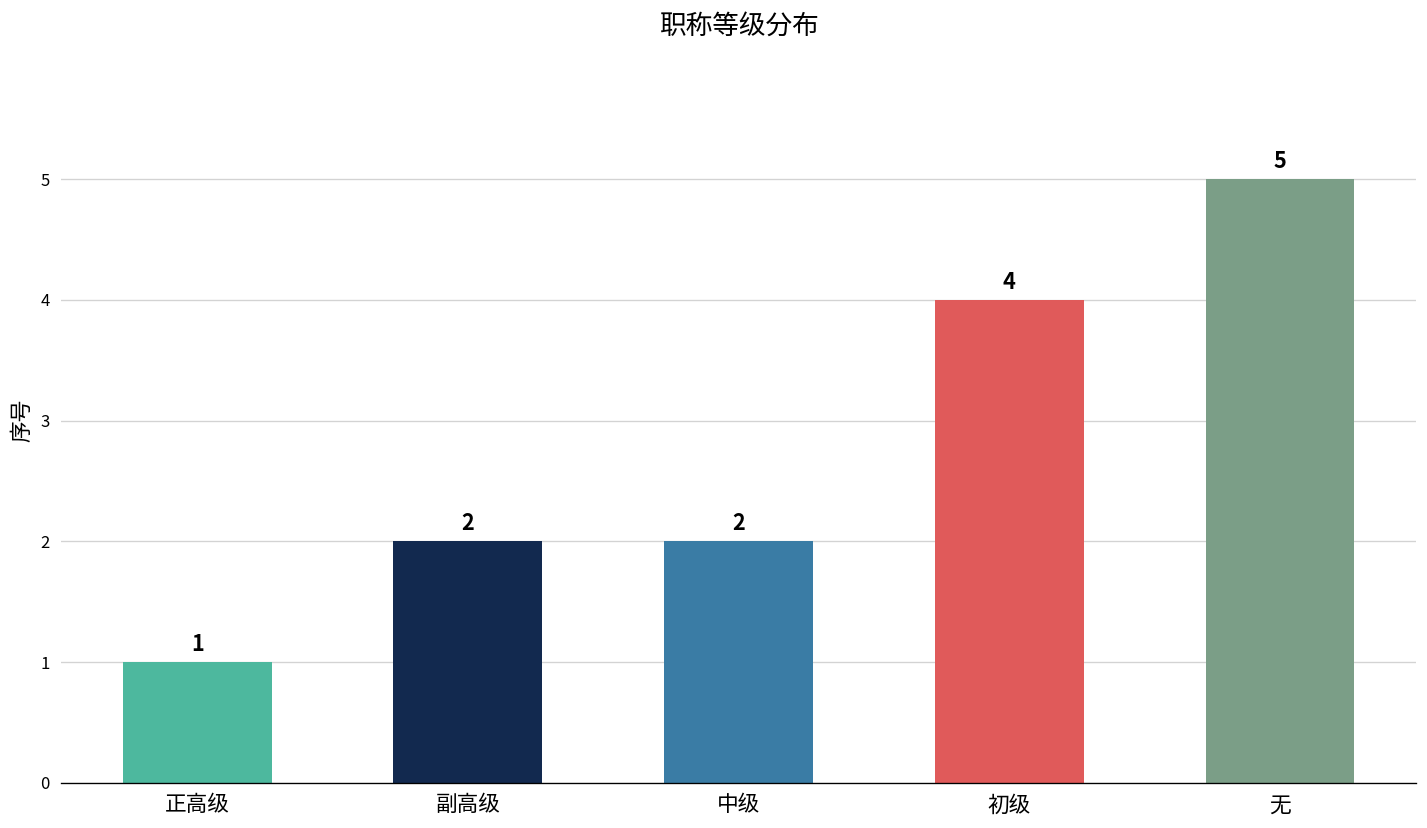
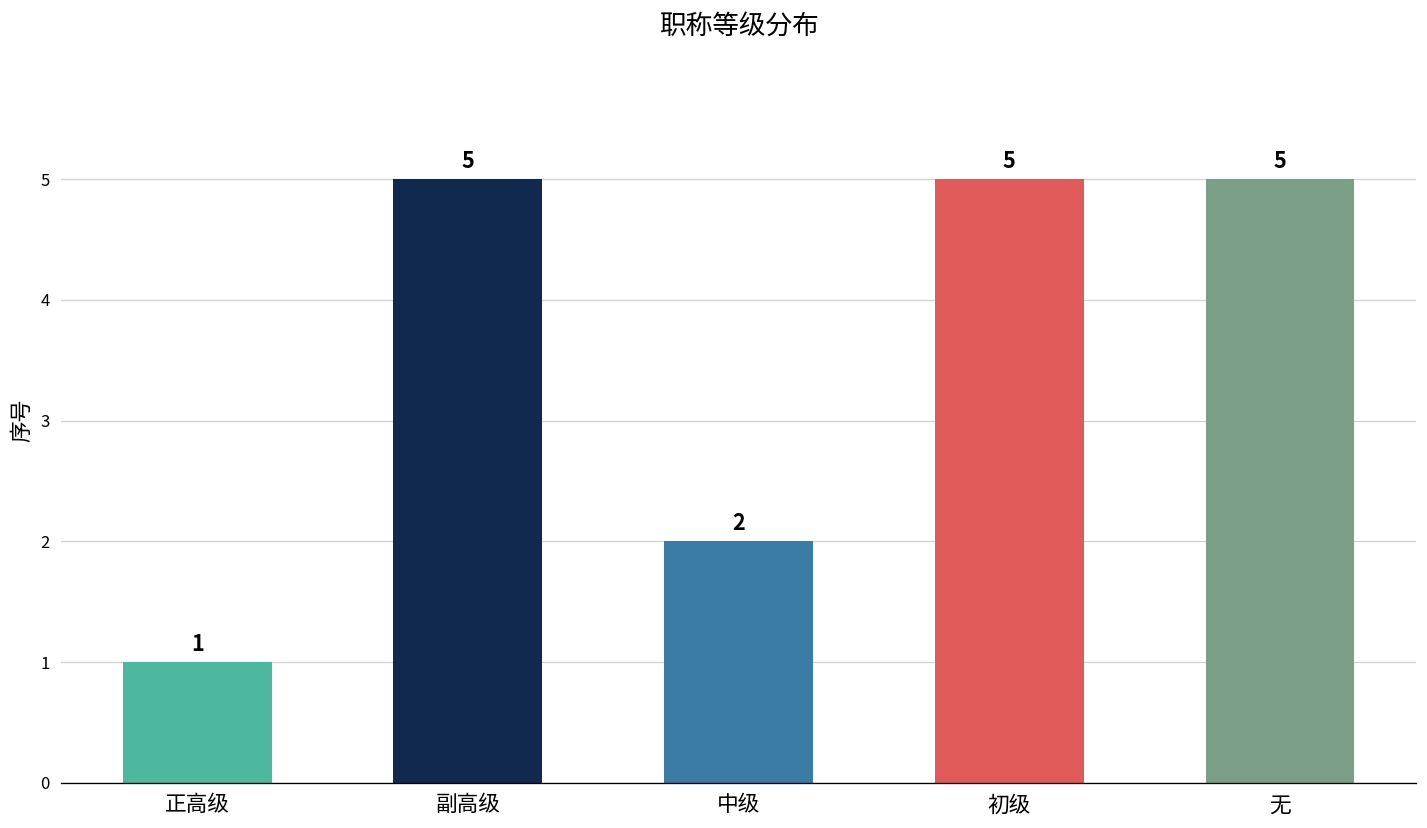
  {
    "正高级": 1,
-   "副高级": 2,
+   "副高级": 5,
    "中级": 2,
-   "初级": 4,
+   "初级": 5,
    "无": 5
  }
